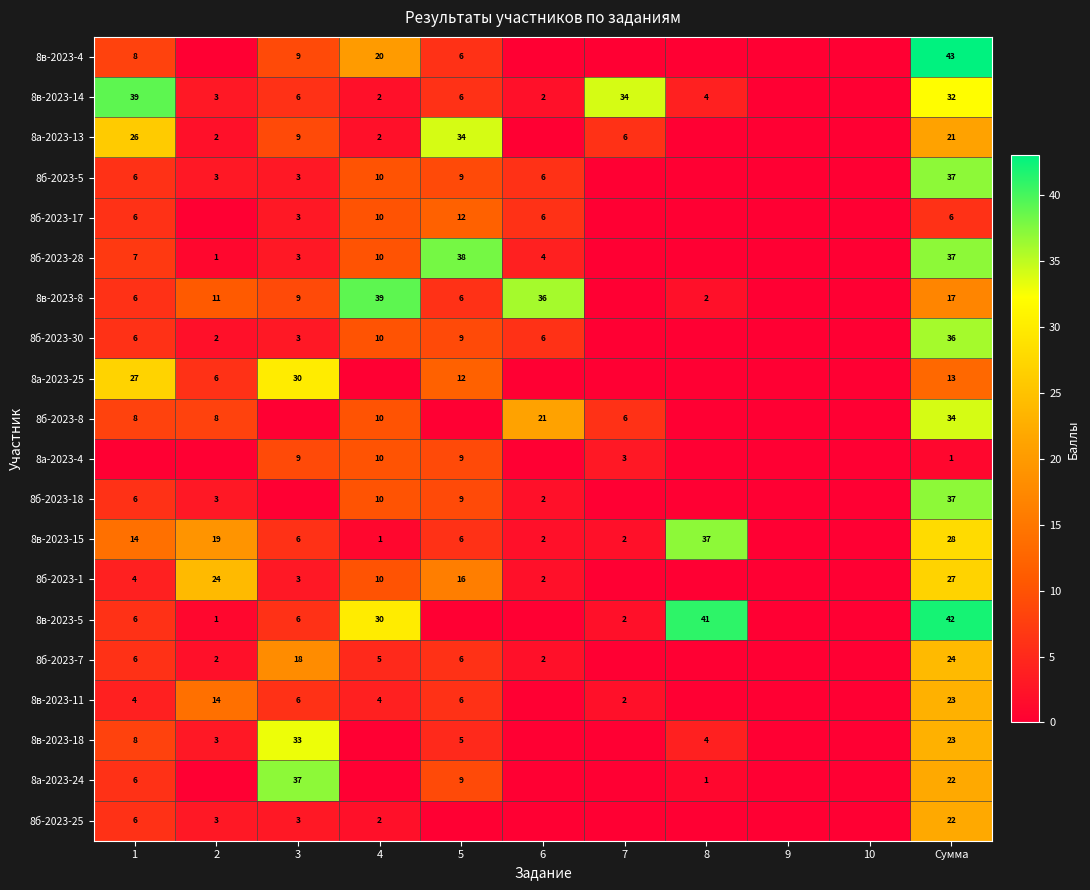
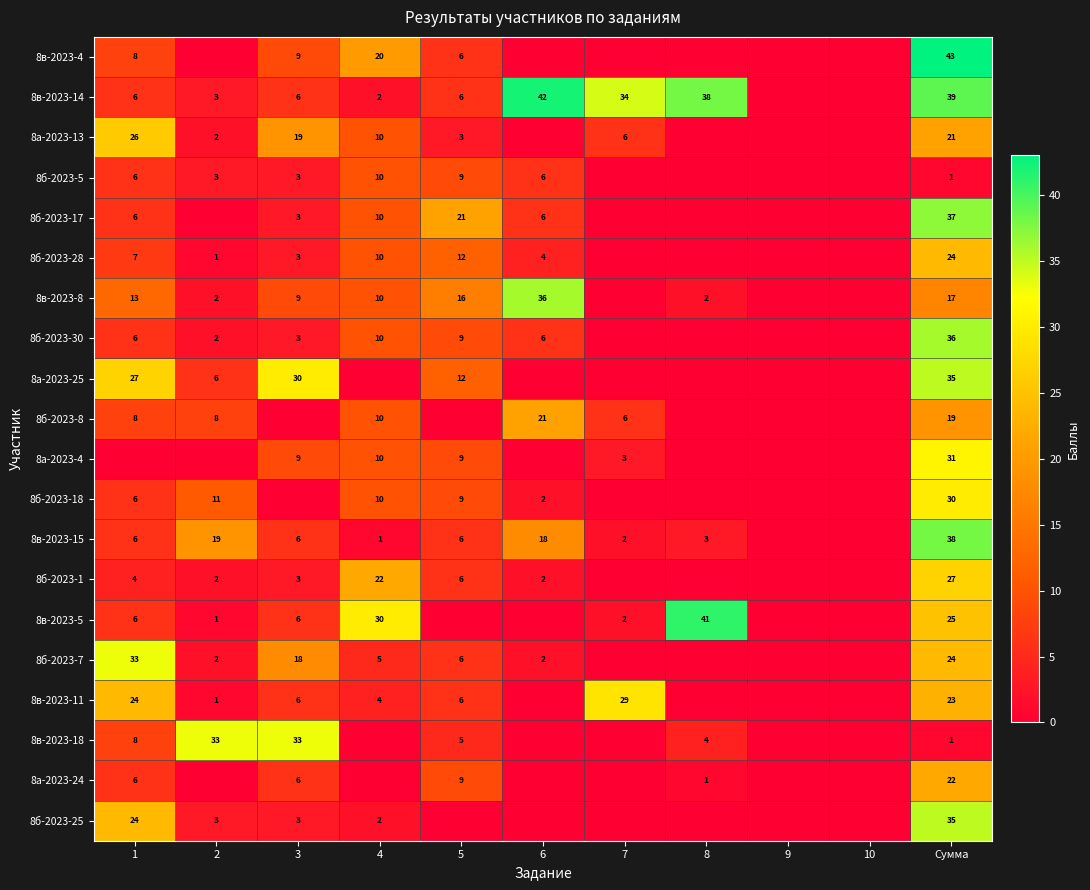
  {
    "8в-2023-4": {
      "1": 8,
      "3": 9,
      "4": 20,
      "5": 6,
      "Сумма": 43
    },
    "8в-2023-14": {
-     "1": 39,
+     "1": 6,
      "2": 3,
      "3": 6,
      "4": 2,
      "5": 6,
-     "6": 2,
+     "6": 42,
      "7": 34,
-     "8": 4,
-     "Сумма": 32
+     "8": 38,
+     "Сумма": 39
    },
    "8a-2023-13": {
      "1": 26,
      "2": 2,
-     "3": 9,
-     "4": 2,
-     "5": 34,
+     "3": 19,
+     "4": 10,
+     "5": 3,
      "7": 6,
      "Сумма": 21
    },
    "8б-2023-5": {
      "1": 6,
      "2": 3,
      "3": 3,
      "4": 10,
      "5": 9,
      "6": 6,
-     "Сумма": 37
+     "Сумма": 1
    },
    "8б-2023-17": {
      "1": 6,
      "3": 3,
      "4": 10,
-     "5": 12,
+     "5": 21,
      "6": 6,
-     "Сумма": 6
+     "Сумма": 37
    },
    "8б-2023-28": {
      "1": 7,
      "2": 1,
      "3": 3,
      "4": 10,
-     "5": 38,
+     "5": 12,
      "6": 4,
-     "Сумма": 37
+     "Сумма": 24
    },
    "8в-2023-8": {
-     "1": 6,
-     "2": 11,
+     "1": 13,
+     "2": 2,
      "3": 9,
-     "4": 39,
-     "5": 6,
+     "4": 10,
+     "5": 16,
      "6": 36,
      "8": 2,
      "Сумма": 17
    },
    "8б-2023-30": {
      "1": 6,
      "2": 2,
      "3": 3,
      "4": 10,
      "5": 9,
      "6": 6,
      "Сумма": 36
    },
    "8a-2023-25": {
      "1": 27,
      "2": 6,
      "3": 30,
      "5": 12,
-     "Сумма": 13
+     "Сумма": 35
    },
    "8б-2023-8": {
      "1": 8,
      "2": 8,
      "4": 10,
      "6": 21,
      "7": 6,
-     "Сумма": 34
+     "Сумма": 19
    },
    "8a-2023-4": {
      "3": 9,
      "4": 10,
      "5": 9,
      "7": 3,
-     "Сумма": 1
+     "Сумма": 31
    },
    "8б-2023-18": {
      "1": 6,
-     "2": 3,
+     "2": 11,
      "4": 10,
      "5": 9,
      "6": 2,
-     "Сумма": 37
+     "Сумма": 30
    },
    "8в-2023-15": {
-     "1": 14,
+     "1": 6,
      "2": 19,
      "3": 6,
      "4": 1,
      "5": 6,
-     "6": 2,
+     "6": 18,
      "7": 2,
-     "8": 37,
-     "Сумма": 28
+     "8": 3,
+     "Сумма": 38
    },
    "8б-2023-1": {
      "1": 4,
-     "2": 24,
+     "2": 2,
      "3": 3,
-     "4": 10,
-     "5": 16,
+     "4": 22,
+     "5": 6,
      "6": 2,
      "Сумма": 27
    },
    "8в-2023-5": {
      "1": 6,
      "2": 1,
      "3": 6,
      "4": 30,
      "7": 2,
      "8": 41,
-     "Сумма": 42
+     "Сумма": 25
    },
    "8б-2023-7": {
-     "1": 6,
+     "1": 33,
      "2": 2,
      "3": 18,
      "4": 5,
      "5": 6,
      "6": 2,
      "Сумма": 24
    },
    "8в-2023-11": {
-     "1": 4,
-     "2": 14,
+     "1": 24,
+     "2": 1,
      "3": 6,
      "4": 4,
      "5": 6,
-     "7": 2,
+     "7": 29,
      "Сумма": 23
    },
    "8в-2023-18": {
      "1": 8,
-     "2": 3,
+     "2": 33,
      "3": 33,
      "5": 5,
      "8": 4,
-     "Сумма": 23
+     "Сумма": 1
    },
    "8a-2023-24": {
      "1": 6,
-     "3": 37,
+     "3": 6,
      "5": 9,
      "8": 1,
      "Сумма": 22
    },
    "8б-2023-25": {
-     "1": 6,
+     "1": 24,
      "2": 3,
      "3": 3,
      "4": 2,
-     "Сумма": 22
+     "Сумма": 35
    }
  }
